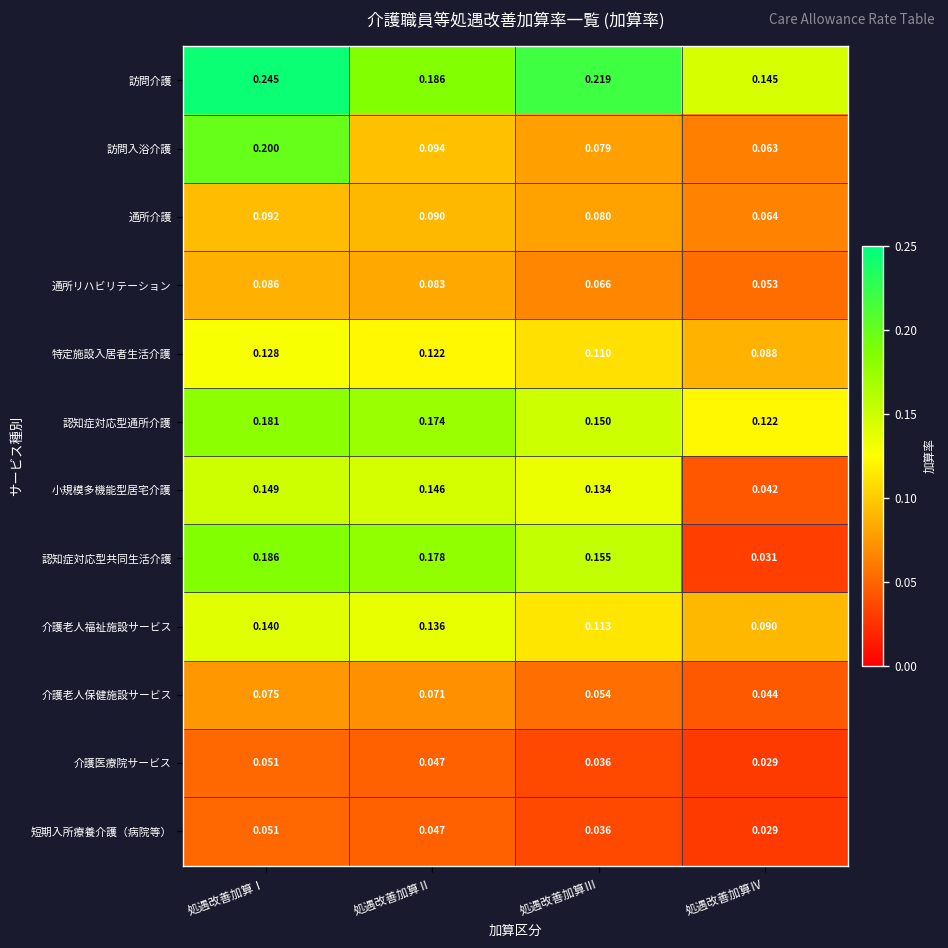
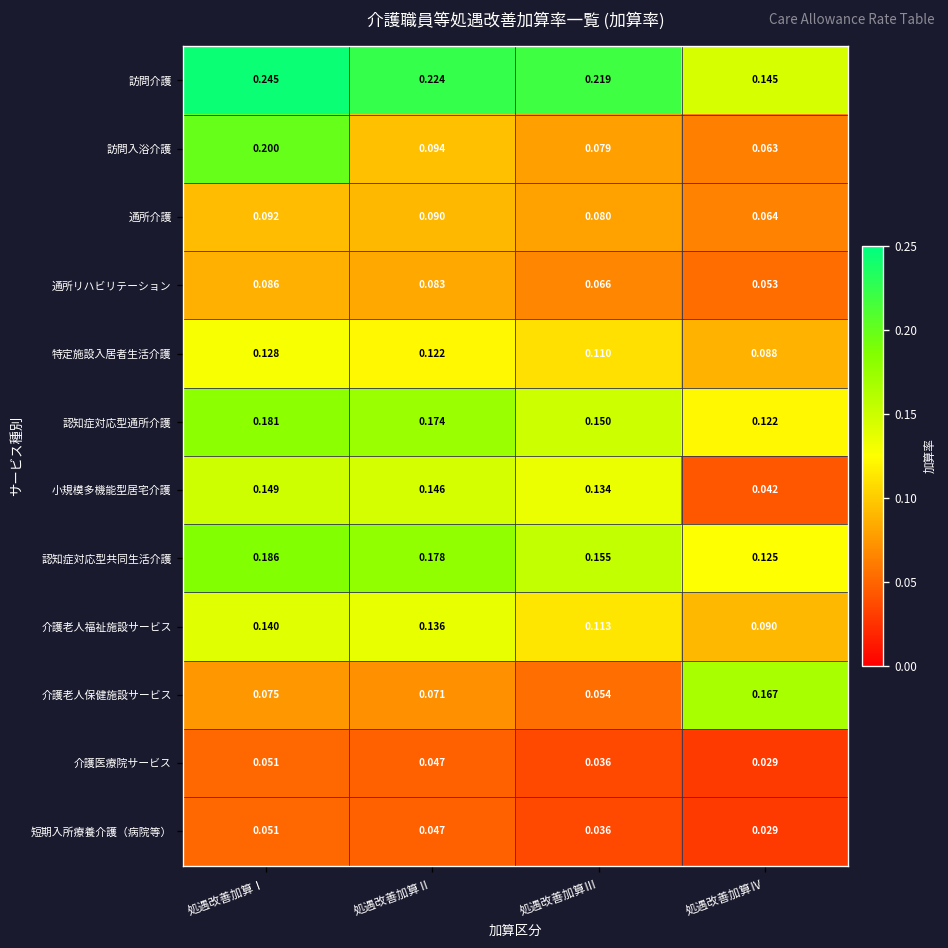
  {
    "訪問介護": {
      "処遇改善加算Ⅰ": 0.245,
-     "処遇改善加算Ⅱ": 0.186,
+     "処遇改善加算Ⅱ": 0.224,
      "処遇改善加算Ⅲ": 0.219,
      "処遇改善加算Ⅳ": 0.145
    },
    "訪問入浴介護": {
      "処遇改善加算Ⅰ": 0.200,
      "処遇改善加算Ⅱ": 0.094,
      "処遇改善加算Ⅲ": 0.079,
      "処遇改善加算Ⅳ": 0.063
    },
    "通所介護": {
      "処遇改善加算Ⅰ": 0.092,
      "処遇改善加算Ⅱ": 0.090,
      "処遇改善加算Ⅲ": 0.080,
      "処遇改善加算Ⅳ": 0.064
    },
    "通所リハビリテーション": {
      "処遇改善加算Ⅰ": 0.086,
      "処遇改善加算Ⅱ": 0.083,
      "処遇改善加算Ⅲ": 0.066,
      "処遇改善加算Ⅳ": 0.053
    },
    "特定施設入居者生活介護": {
      "処遇改善加算Ⅰ": 0.128,
      "処遇改善加算Ⅱ": 0.122,
      "処遇改善加算Ⅲ": 0.110,
      "処遇改善加算Ⅳ": 0.088
    },
    "認知症対応型通所介護": {
      "処遇改善加算Ⅰ": 0.181,
      "処遇改善加算Ⅱ": 0.174,
      "処遇改善加算Ⅲ": 0.150,
      "処遇改善加算Ⅳ": 0.122
    },
    "小規模多機能型居宅介護": {
      "処遇改善加算Ⅰ": 0.149,
      "処遇改善加算Ⅱ": 0.146,
      "処遇改善加算Ⅲ": 0.134,
      "処遇改善加算Ⅳ": 0.042
    },
    "認知症対応型共同生活介護": {
      "処遇改善加算Ⅰ": 0.186,
      "処遇改善加算Ⅱ": 0.178,
      "処遇改善加算Ⅲ": 0.155,
-     "処遇改善加算Ⅳ": 0.031
+     "処遇改善加算Ⅳ": 0.125
    },
    "介護老人福祉施設サービス": {
      "処遇改善加算Ⅰ": 0.140,
      "処遇改善加算Ⅱ": 0.136,
      "処遇改善加算Ⅲ": 0.113,
      "処遇改善加算Ⅳ": 0.090
    },
    "介護老人保健施設サービス": {
      "処遇改善加算Ⅰ": 0.075,
      "処遇改善加算Ⅱ": 0.071,
      "処遇改善加算Ⅲ": 0.054,
-     "処遇改善加算Ⅳ": 0.044
+     "処遇改善加算Ⅳ": 0.167
    },
    "介護医療院サービス": {
      "処遇改善加算Ⅰ": 0.051,
      "処遇改善加算Ⅱ": 0.047,
      "処遇改善加算Ⅲ": 0.036,
      "処遇改善加算Ⅳ": 0.029
    },
    "短期入所療養介護（病院等）": {
      "処遇改善加算Ⅰ": 0.051,
      "処遇改善加算Ⅱ": 0.047,
      "処遇改善加算Ⅲ": 0.036,
      "処遇改善加算Ⅳ": 0.029
    }
  }
